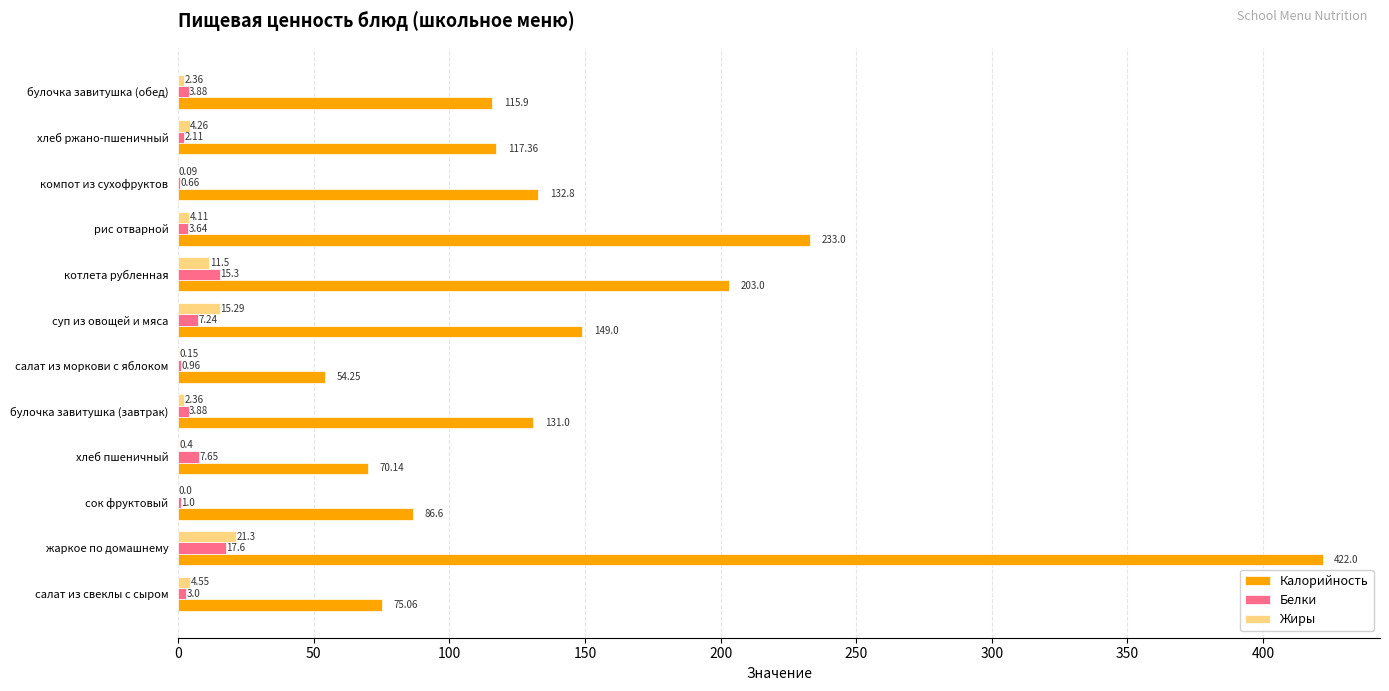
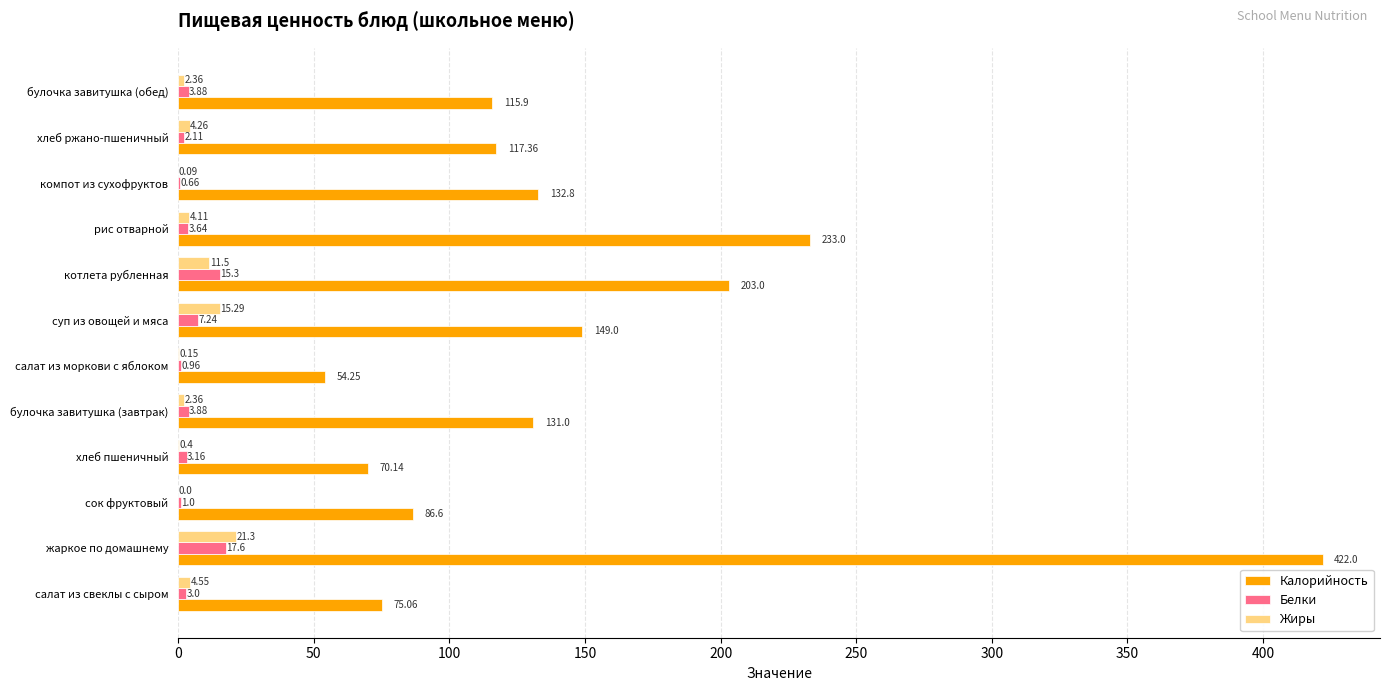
  {
    "Калорийность": {
      "булочка завитушка (обед)": 115.9,
      "хлеб ржано-пшеничный": 117.36,
      "компот из сухофруктов": 132.8,
      "рис отварной": 233.0,
      "котлета рубленная": 203.0,
      "суп из овощей и мяса": 149.0,
      "салат из моркови с яблоком": 54.25,
      "булочка завитушка (завтрак)": 131.0,
      "хлеб пшеничный": 70.14,
      "сок фруктовый": 86.6,
      "жаркое по домашнему": 422.0,
      "салат из свеклы с сыром": 75.06
    },
    "Белки": {
      "булочка завитушка (обед)": 3.88,
      "хлеб ржано-пшеничный": 2.11,
      "компот из сухофруктов": 0.66,
      "рис отварной": 3.64,
      "котлета рубленная": 15.3,
      "суп из овощей и мяса": 7.24,
      "салат из моркови с яблоком": 0.96,
      "булочка завитушка (завтрак)": 3.88,
-     "хлеб пшеничный": 7.65,
+     "хлеб пшеничный": 3.16,
      "сок фруктовый": 1.0,
      "жаркое по домашнему": 17.6,
      "салат из свеклы с сыром": 3.0
    },
    "Жиры": {
      "булочка завитушка (обед)": 2.36,
      "хлеб ржано-пшеничный": 4.26,
      "компот из сухофруктов": 0.09,
      "рис отварной": 4.11,
      "котлета рубленная": 11.5,
      "суп из овощей и мяса": 15.29,
      "салат из моркови с яблоком": 0.15,
      "булочка завитушка (завтрак)": 2.36,
      "хлеб пшеничный": 0.4,
      "сок фруктовый": 0.0,
      "жаркое по домашнему": 21.3,
      "салат из свеклы с сыром": 4.55
    }
  }
